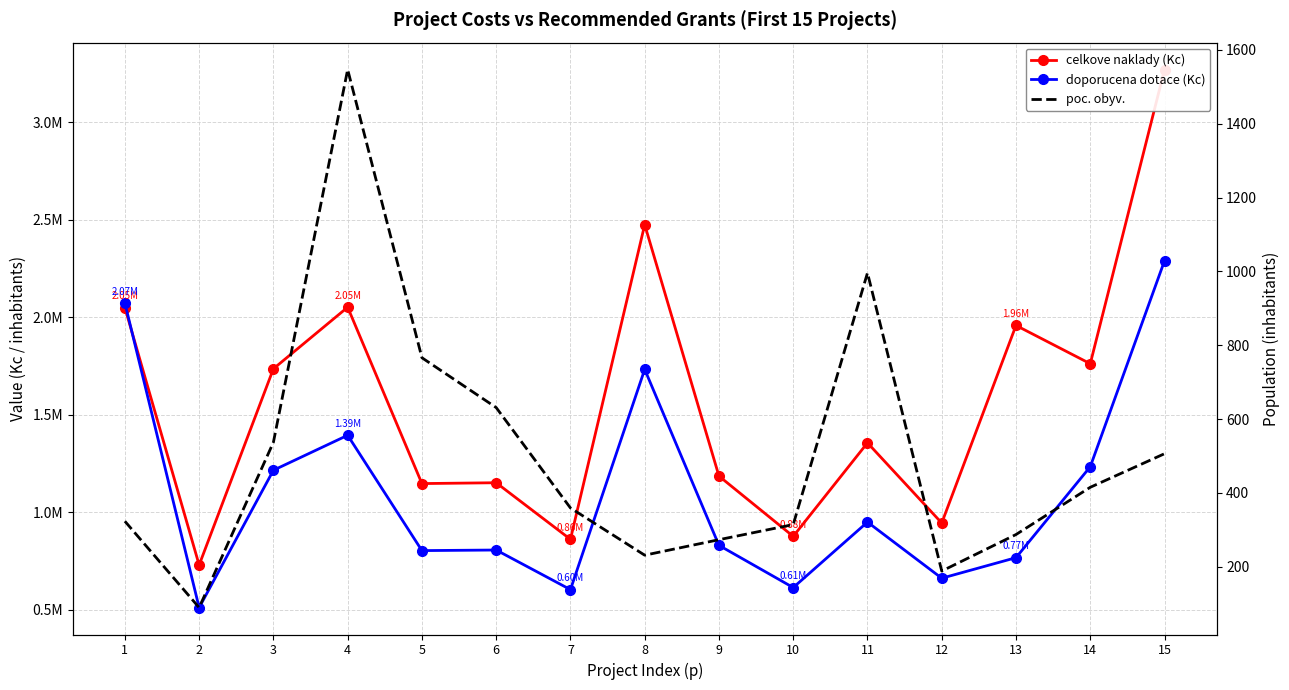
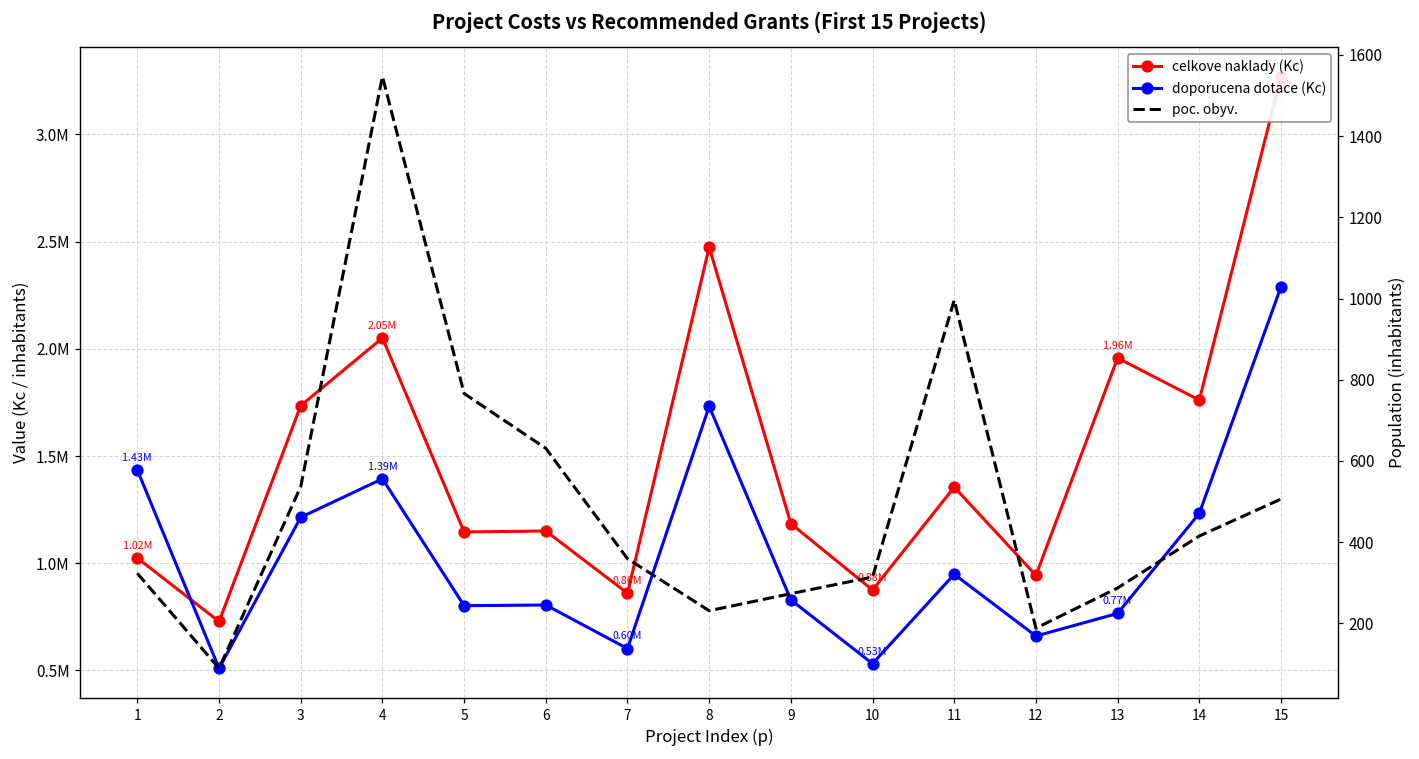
  {
    "celkove naklady (Kc)": {
-     "1": "2.05M",
+     "1": "1.02M",
      "4": "2.05M",
      "7": "0.86M",
      "13": "1.96M"
    },
    "doporucena dotace (Kc)": {
-     "1": "2.07M",
+     "1": "1.43M",
      "4": "1.39M",
      "7": "0.60M",
-     "10": "0.61M",
+     "10": "0.53M",
      "13": "0.77M"
    }
  }
